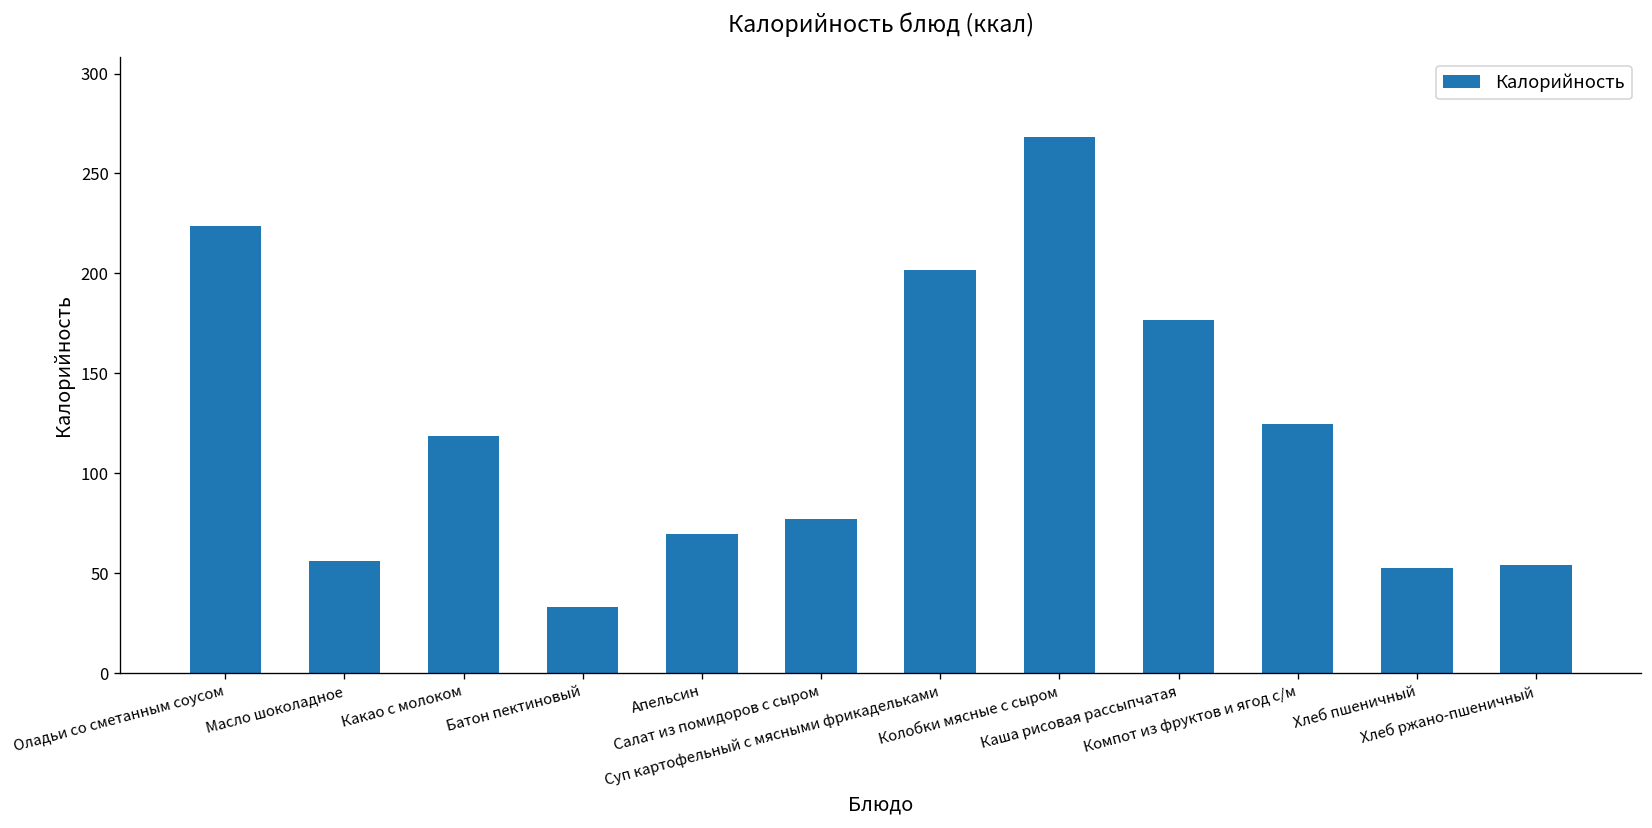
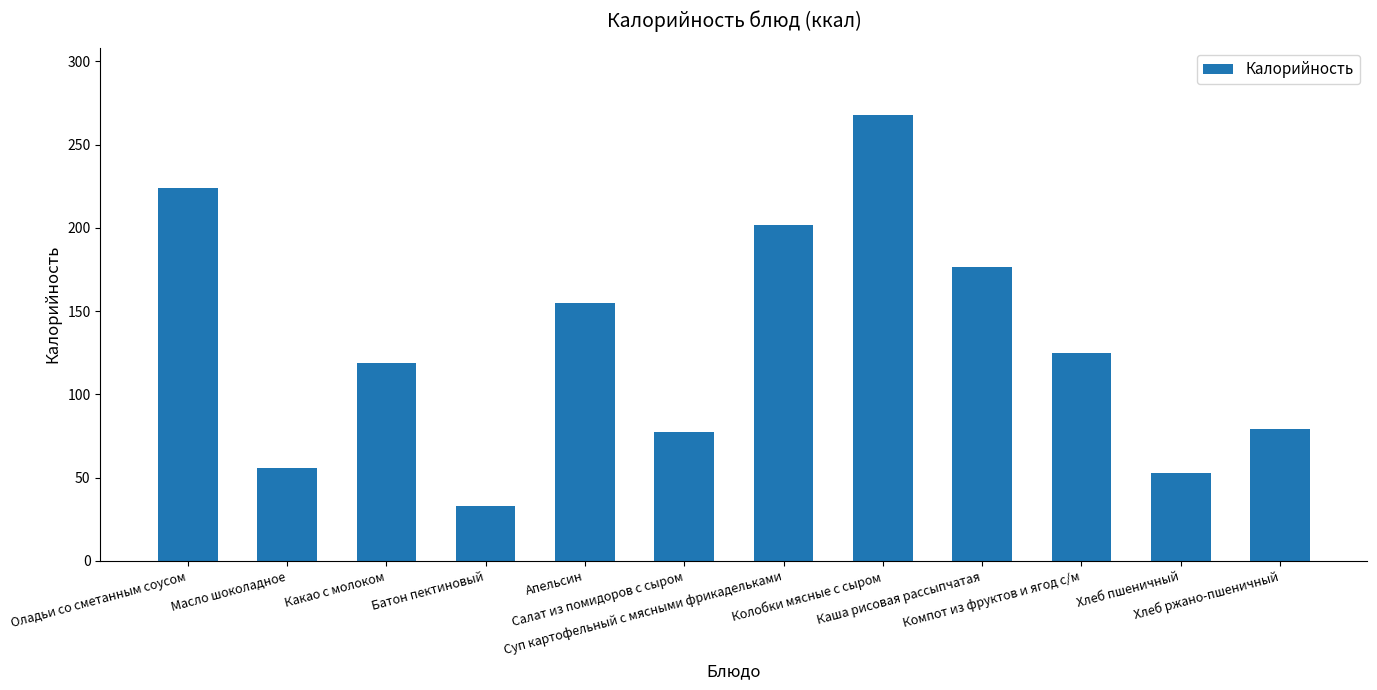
  {
    "Оладьи со сметанным соусом": 224,
    "Масло шоколадное": 56,
    "Какао с молоком": 119,
    "Батон пектиновый": 33,
-   "Апельсин": 70,
+   "Апельсин": 155,
    "Салат из помидоров с сыром": 77,
    "Суп картофельный с мясными фрикадельками": 201,
    "Колобки мясные с сыром": 268,
    "Каша рисовая рассыпчатая": 176,
    "Компот из фруктов и ягод с/м": 125,
    "Хлеб пшеничный": 53,
-   "Хлеб ржано-пшеничный": 54
+   "Хлеб ржано-пшеничный": 79
  }
